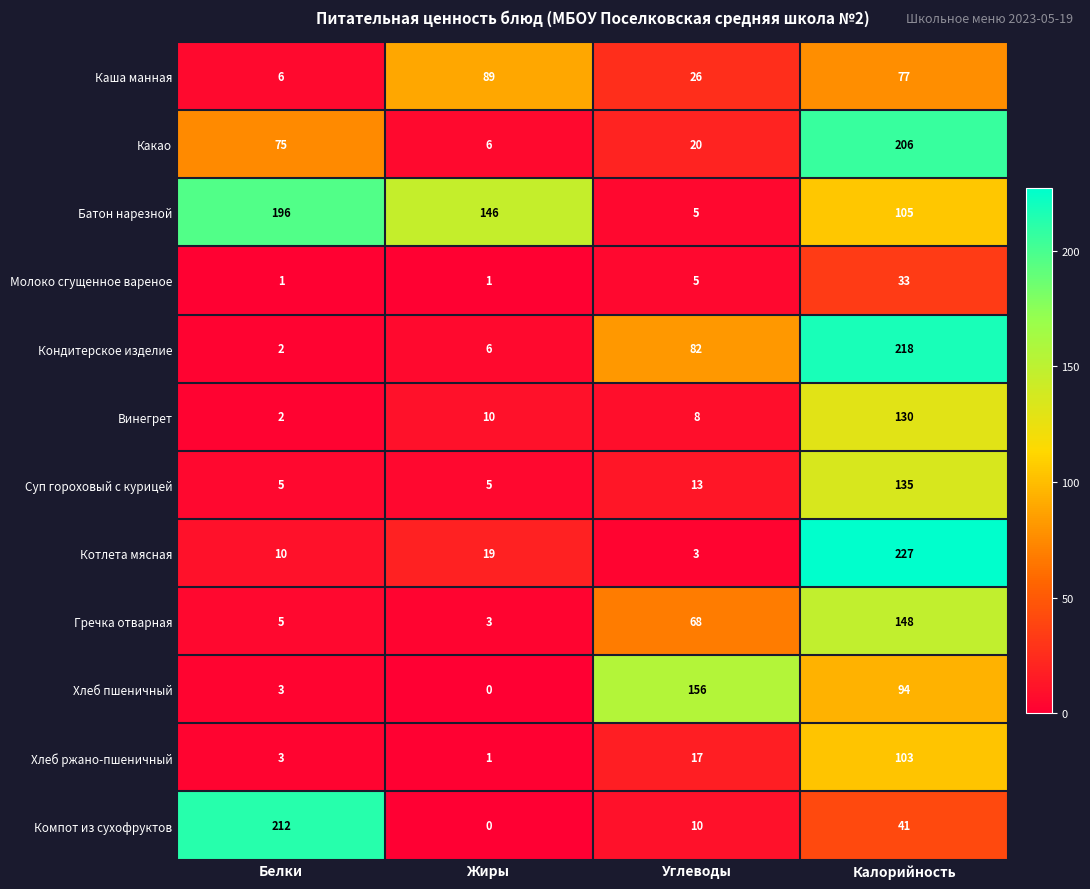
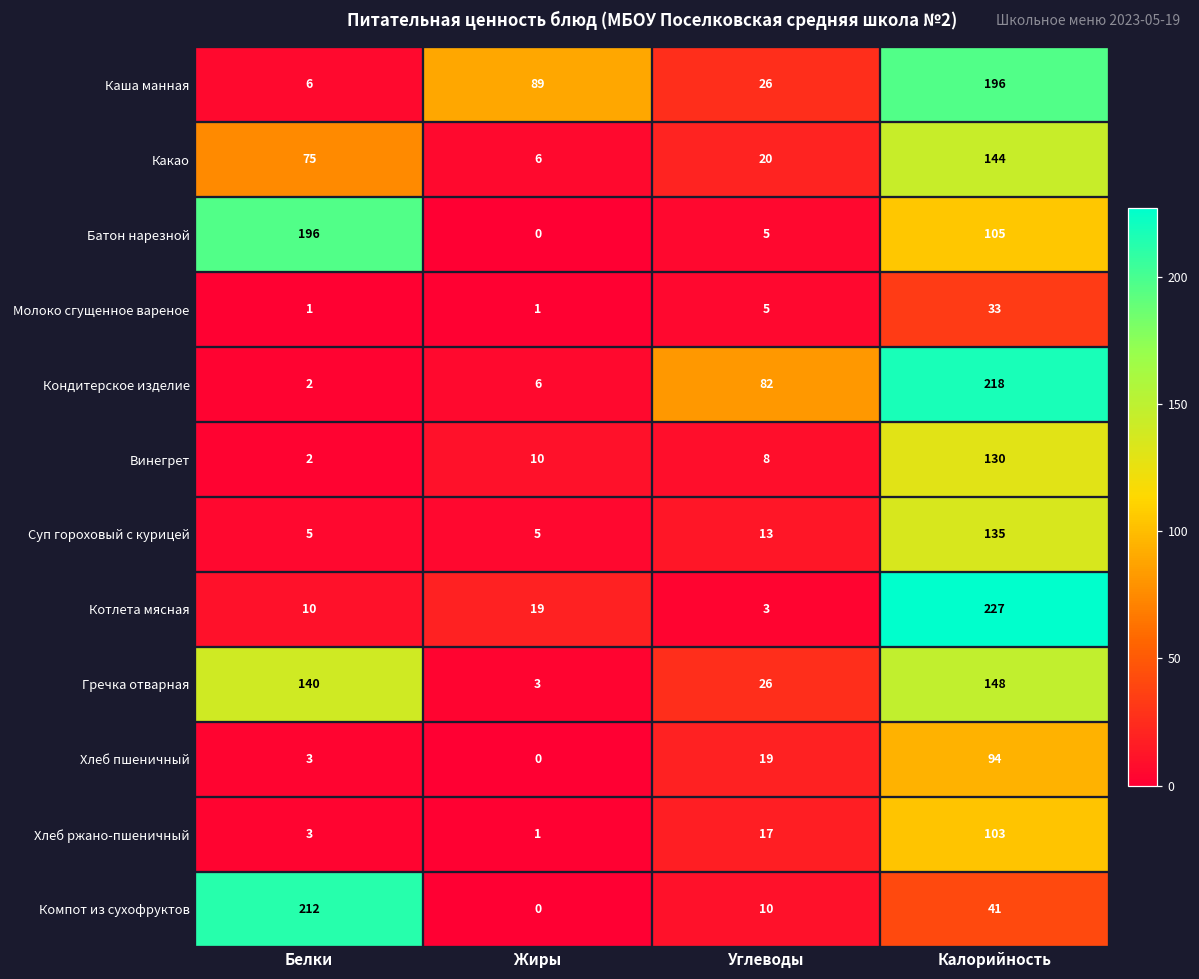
  {
    "Каша манная": {
      "Белки": 6,
      "Жиры": 89,
      "Углеводы": 26,
-     "Калорийность": 77
+     "Калорийность": 196
    },
    "Какао": {
      "Белки": 75,
      "Жиры": 6,
      "Углеводы": 20,
-     "Калорийность": 206
+     "Калорийность": 144
    },
    "Батон нарезной": {
      "Белки": 196,
-     "Жиры": 146,
+     "Жиры": 0,
      "Углеводы": 5,
      "Калорийность": 105
    },
    "Молоко сгущенное вареное": {
      "Белки": 1,
      "Жиры": 1,
      "Углеводы": 5,
      "Калорийность": 33
    },
    "Кондитерское изделие": {
      "Белки": 2,
      "Жиры": 6,
      "Углеводы": 82,
      "Калорийность": 218
    },
    "Винегрет": {
      "Белки": 2,
      "Жиры": 10,
      "Углеводы": 8,
      "Калорийность": 130
    },
    "Суп гороховый с курицей": {
      "Белки": 5,
      "Жиры": 5,
      "Углеводы": 13,
      "Калорийность": 135
    },
    "Котлета мясная": {
      "Белки": 10,
      "Жиры": 19,
      "Углеводы": 3,
      "Калорийность": 227
    },
    "Гречка отварная": {
-     "Белки": 5,
+     "Белки": 140,
      "Жиры": 3,
-     "Углеводы": 68,
+     "Углеводы": 26,
      "Калорийность": 148
    },
    "Хлеб пшеничный": {
      "Белки": 3,
      "Жиры": 0,
-     "Углеводы": 156,
+     "Углеводы": 19,
      "Калорийность": 94
    },
    "Хлеб ржано-пшеничный": {
      "Белки": 3,
      "Жиры": 1,
      "Углеводы": 17,
      "Калорийность": 103
    },
    "Компот из сухофруктов": {
      "Белки": 212,
      "Жиры": 0,
      "Углеводы": 10,
      "Калорийность": 41
    }
  }
